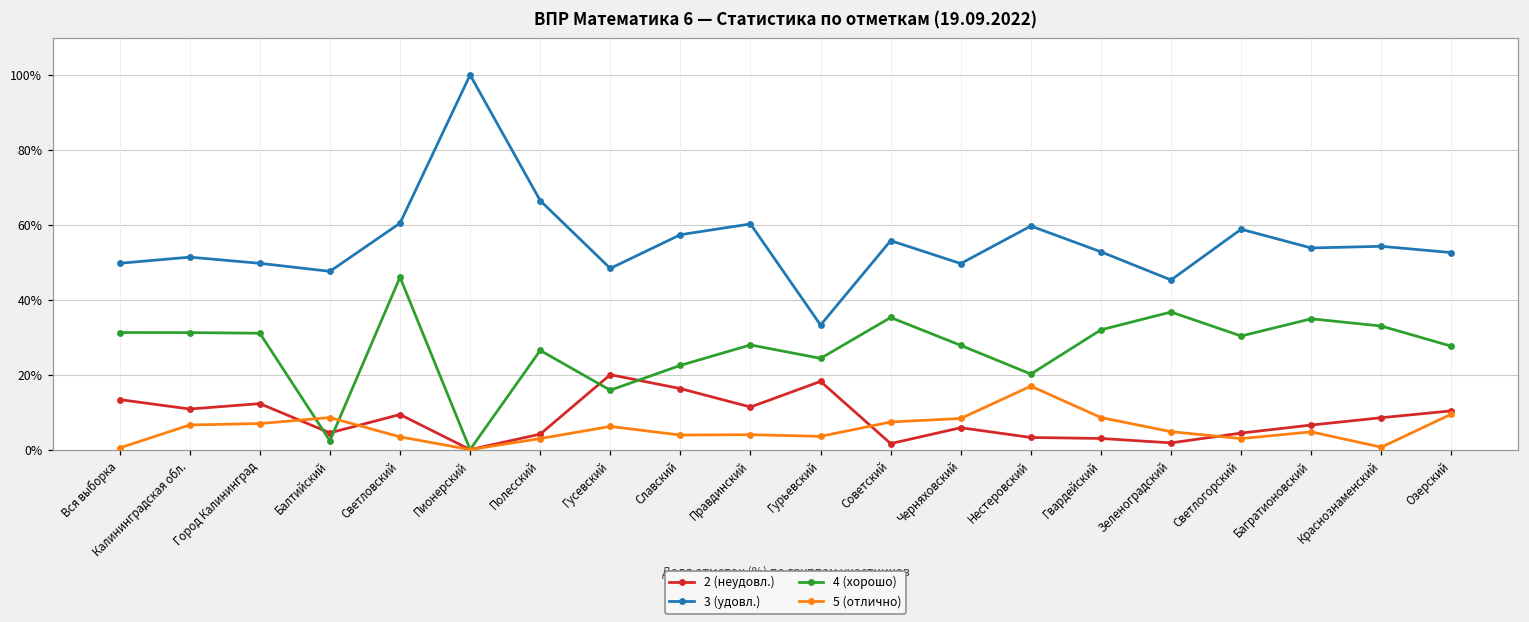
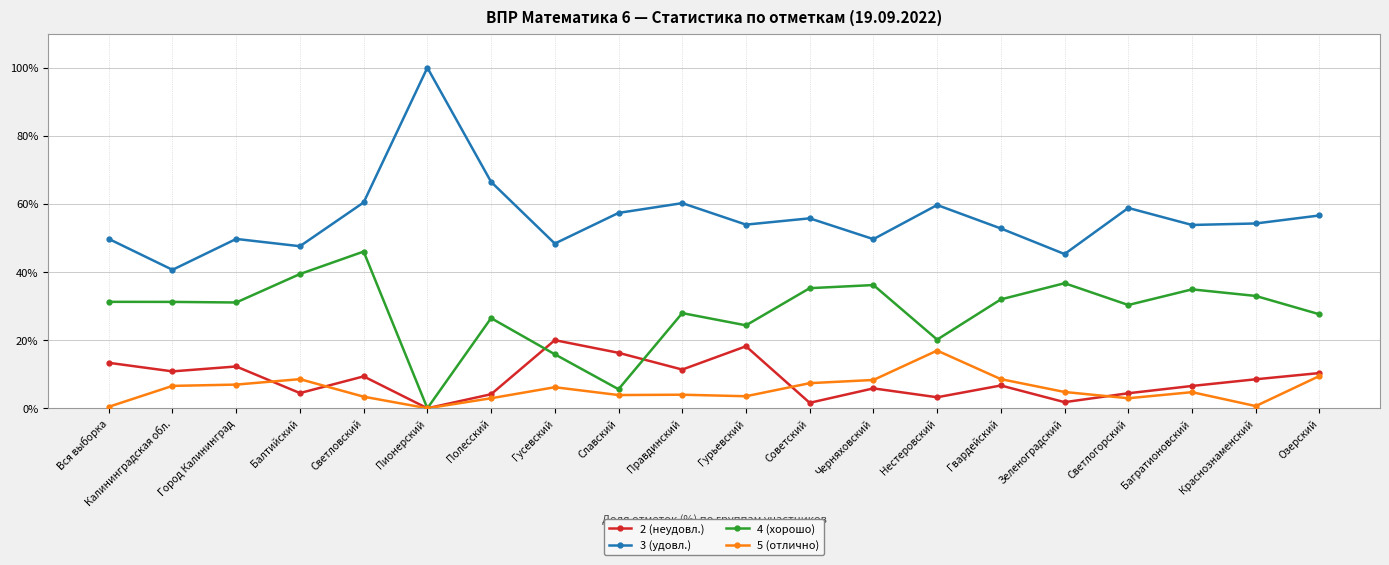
  {
    "2 (неудовл.)": {
      "Вся выборка": "13%",
      "Калининградская обл.": "11%",
      "Город Калининград": "12%",
      "Балтийский": "4%",
      "Светловский": "9%",
      "Полесский": "4%",
      "Гусевский": "20%",
      "Славский": "16%",
      "Правдинский": "11%",
      "Гурьевский": "18%",
      "Советский": "2%",
      "Черняховский": "6%",
      "Нестеровский": "3%",
-     "Гвардейский": "3%",
+     "Гвардейский": "7%",
      "Зеленоградский": "2%",
      "Светлогорский": "4%",
      "Багратионовский": "7%",
      "Краснознаменский": "9%",
      "Озерский": "10%"
    },
    "3 (удовл.)": {
      "Вся выборка": "50%",
-     "Калининградская обл.": "51%",
+     "Калининградская обл.": "41%",
      "Город Калининград": "50%",
      "Балтийский": "48%",
      "Светловский": "60%",
      "Пионерский": "100%",
      "Полесский": "66%",
      "Гусевский": "48%",
      "Славский": "57%",
      "Правдинский": "60%",
-     "Гурьевский": "33%",
+     "Гурьевский": "54%",
      "Советский": "56%",
      "Черняховский": "50%",
      "Нестеровский": "60%",
      "Гвардейский": "53%",
      "Зеленоградский": "45%",
      "Светлогорский": "59%",
      "Багратионовский": "54%",
      "Краснознаменский": "54%",
-     "Озерский": "53%"
+     "Озерский": "57%"
    },
    "4 (хорошо)": {
      "Вся выборка": "31%",
      "Калининградская обл.": "31%",
      "Город Калининград": "31%",
-     "Балтийский": "2%",
+     "Балтийский": "39%",
      "Светловский": "46%",
      "Полесский": "26%",
      "Гусевский": "16%",
-     "Славский": "22%",
+     "Славский": "6%",
      "Правдинский": "28%",
      "Гурьевский": "24%",
      "Советский": "35%",
-     "Черняховский": "28%",
+     "Черняховский": "36%",
      "Нестеровский": "20%",
      "Гвардейский": "32%",
      "Зеленоградский": "37%",
      "Светлогорский": "30%",
      "Багратионовский": "35%",
      "Краснознаменский": "33%",
      "Озерский": "28%"
    },
    "5 (отлично)": {
      "Вся выборка": "0%",
      "Калининградская обл.": "7%",
      "Город Калининград": "7%",
      "Балтийский": "9%",
      "Светловский": "3%",
      "Полесский": "3%",
      "Гусевский": "6%",
      "Славский": "4%",
      "Правдинский": "4%",
      "Гурьевский": "4%",
      "Советский": "7%",
      "Черняховский": "8%",
      "Нестеровский": "17%",
      "Гвардейский": "9%",
      "Зеленоградский": "5%",
      "Светлогорский": "3%",
      "Багратионовский": "5%",
      "Краснознаменский": "1%",
      "Озерский": "9%"
    }
  }
